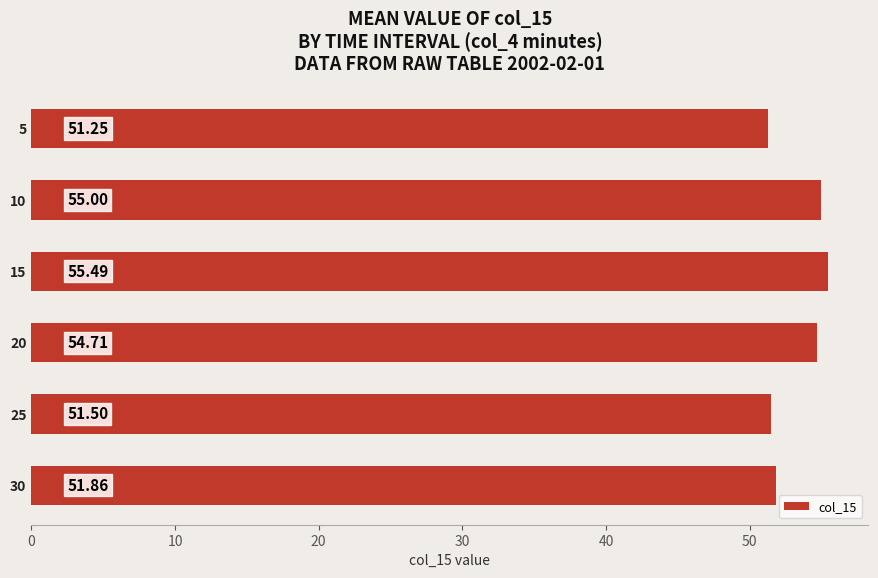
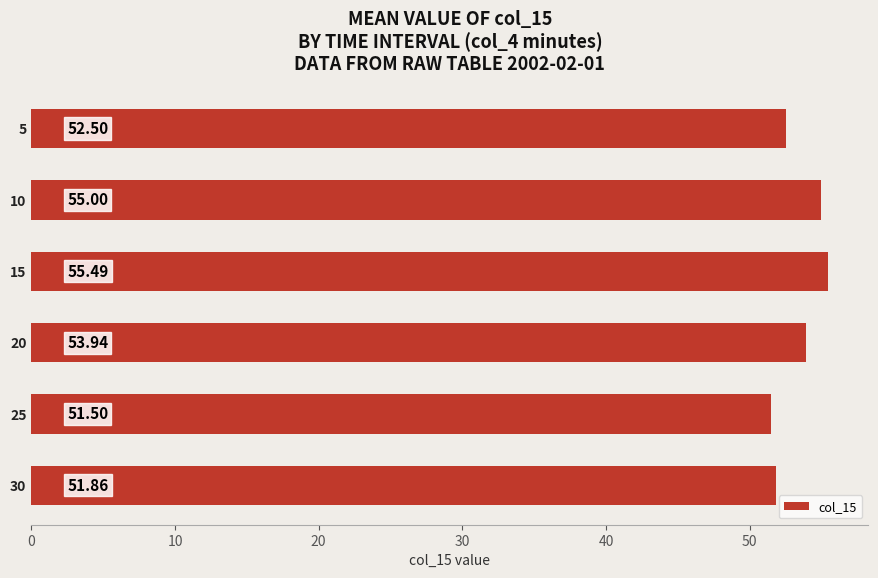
  {
-   "5": 51.25,
-   "20": 54.71
+   "5": 52.50,
+   "20": 53.94
  }
